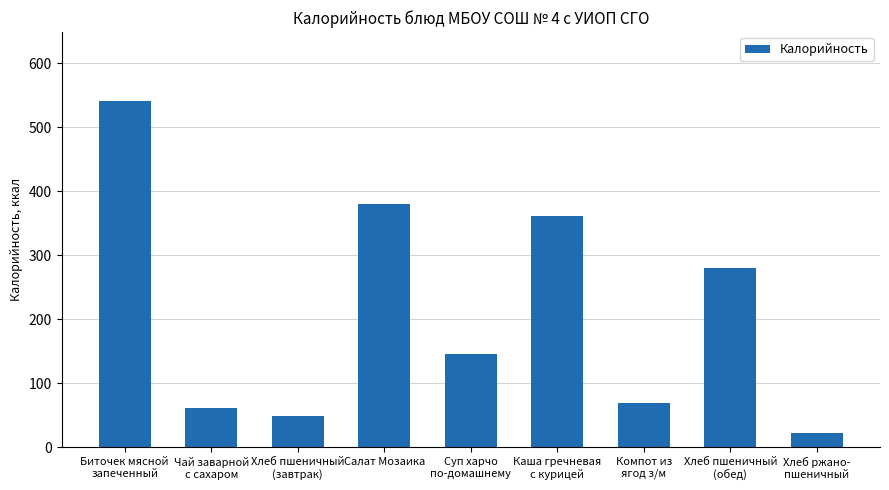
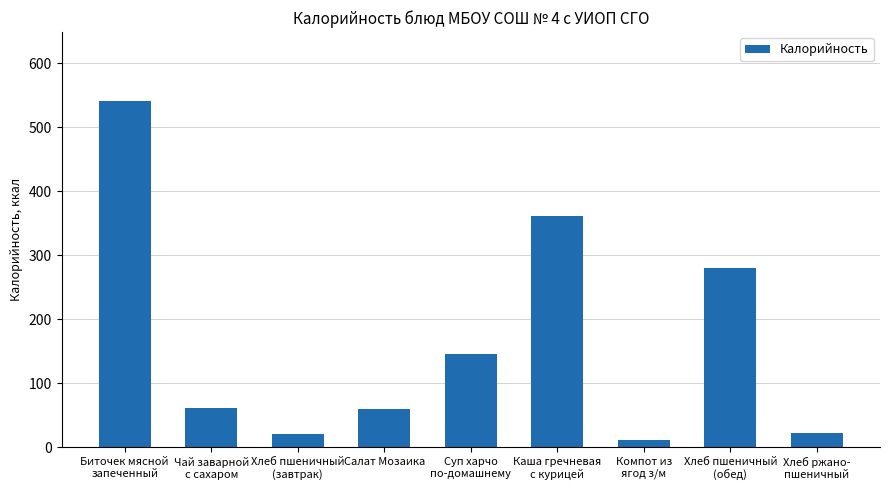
  {
    "Биточек мясной запеченный": 540,
    "Чай заварной с сахаром": 60,
-   "Хлеб пшеничный (завтрак)": 50,
-   "Салат Мозаика": 380,
+   "Хлеб пшеничный (завтрак)": 20,
+   "Салат Мозаика": 60,
    "Суп харчо по-домашнему": 150,
    "Каша гречневая с курицей": 360,
-   "Компот из ягод з/м": 70,
+   "Компот из ягод з/м": 10,
    "Хлеб пшеничный (обед)": 280,
    "Хлеб ржано- пшеничный": 20
  }
